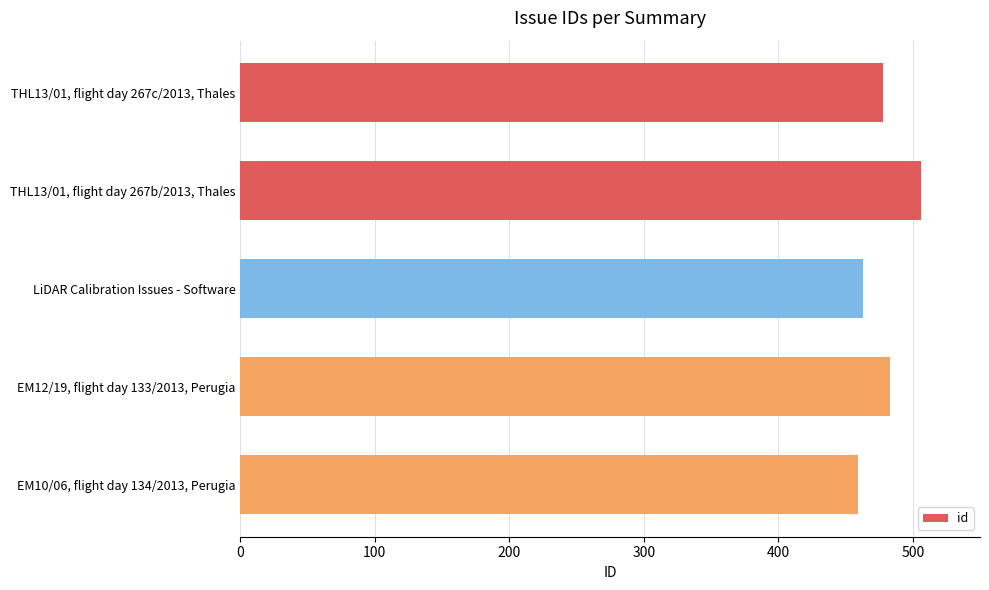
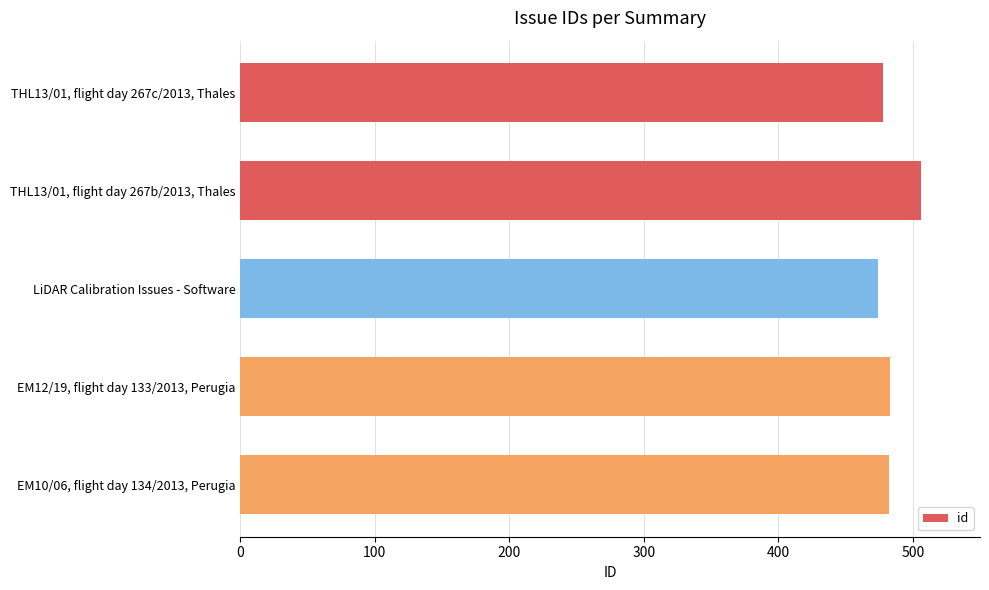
  {
    "THL13/01, flight day 267c/2013, Thales": 478,
    "THL13/01, flight day 267b/2013, Thales": 506,
-   "LiDAR Calibration Issues - Software": 463,
+   "LiDAR Calibration Issues - Software": 474,
    "EM12/19, flight day 133/2013, Perugia": 483,
-   "EM10/06, flight day 134/2013, Perugia": 459
+   "EM10/06, flight day 134/2013, Perugia": 482
  }
